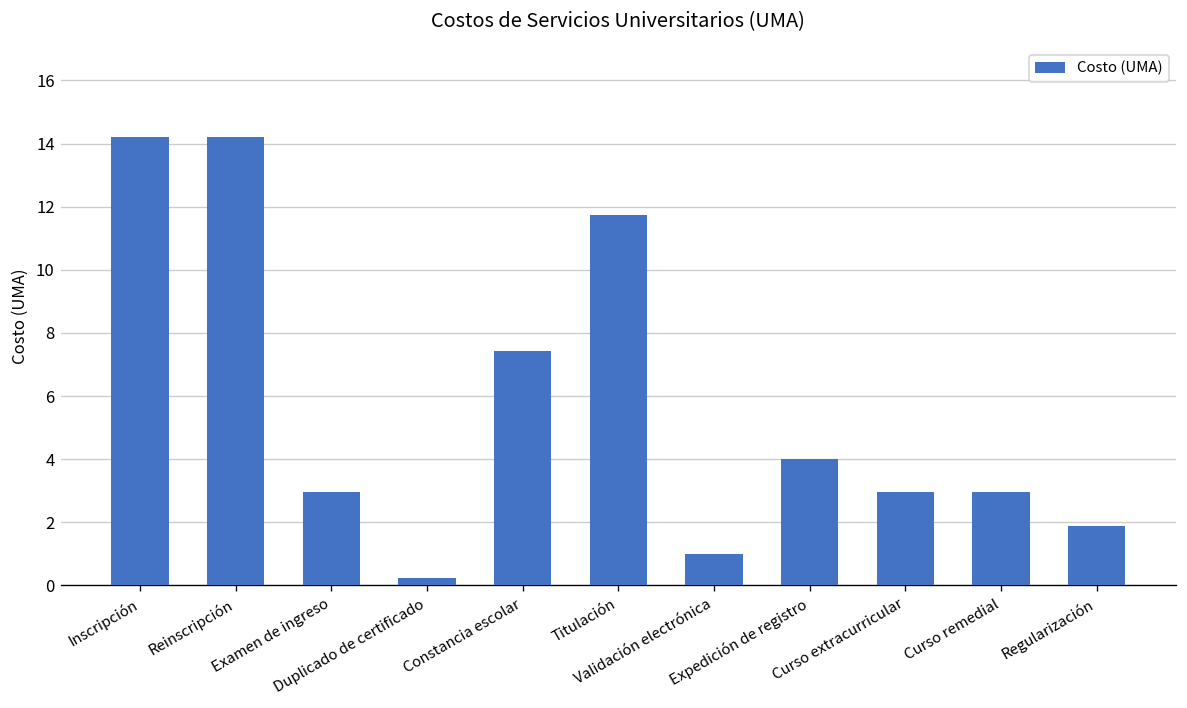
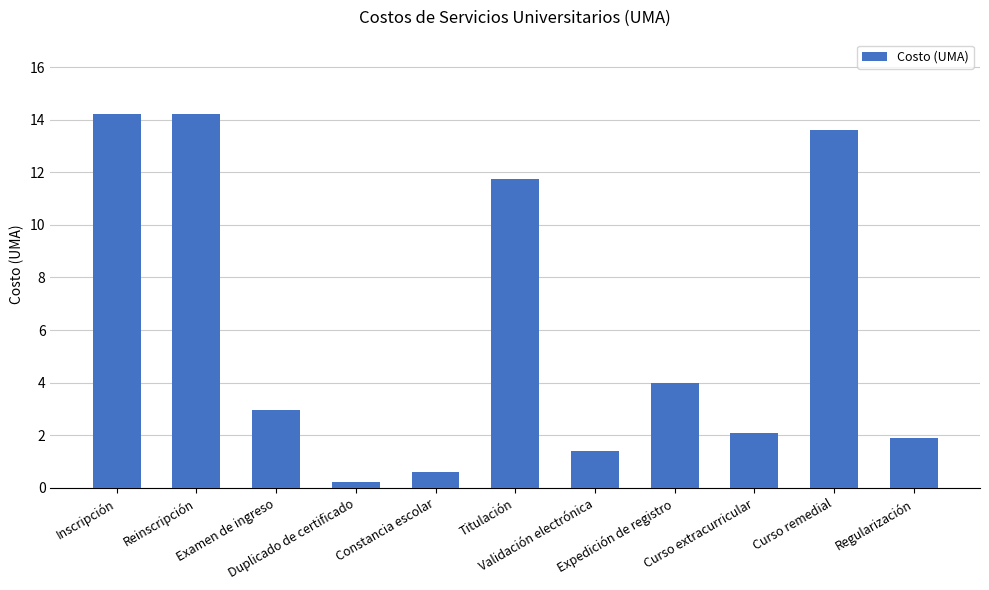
  {
    "Inscripción": 14.2,
    "Reinscripción": 14.2,
    "Examen de ingreso": 3.0,
    "Duplicado de certificado": 0.2,
-   "Constancia escolar": 7.4,
+   "Constancia escolar": 0.6,
    "Titulación": 11.8,
-   "Validación electrónica": 1.0,
+   "Validación electrónica": 1.4,
    "Expedición de registro": 4.0,
-   "Curso extracurricular": 3.0,
-   "Curso remedial": 3.0,
+   "Curso extracurricular": 2.1,
+   "Curso remedial": 13.6,
    "Regularización": 1.9
  }
